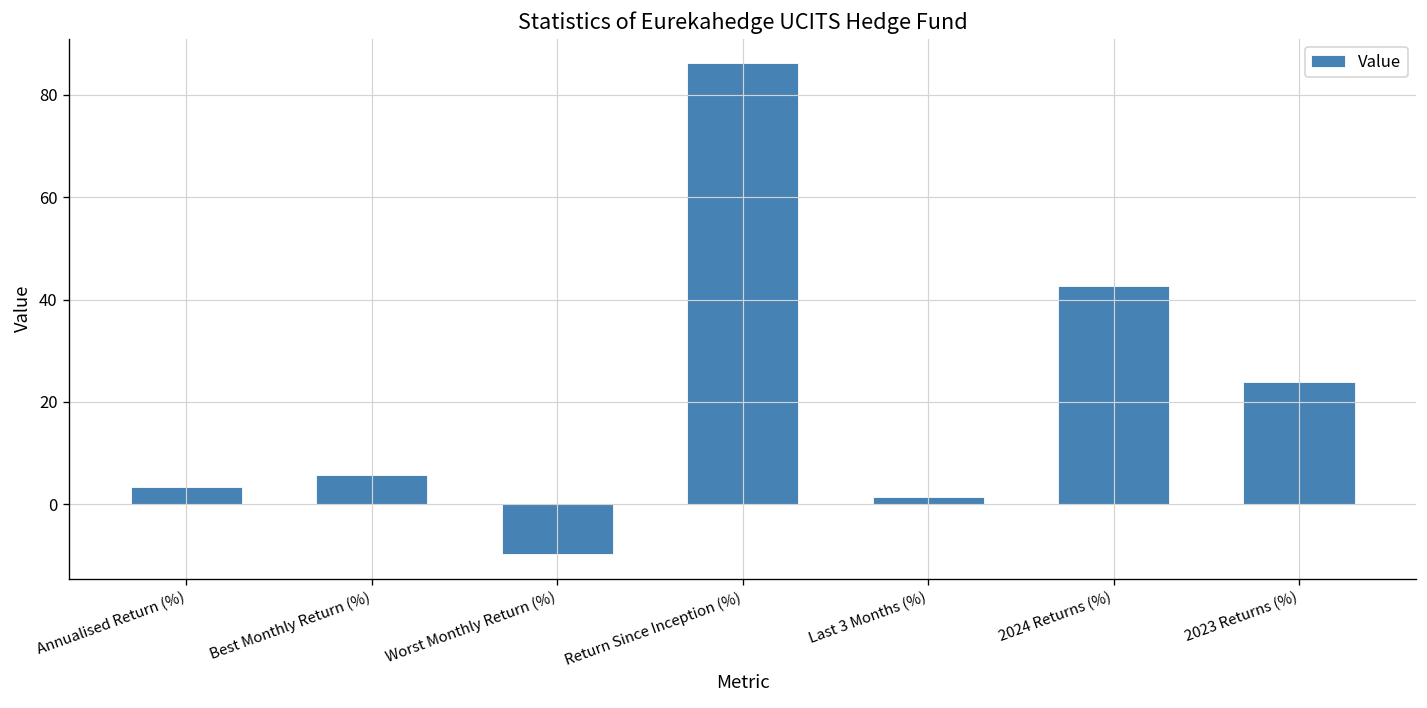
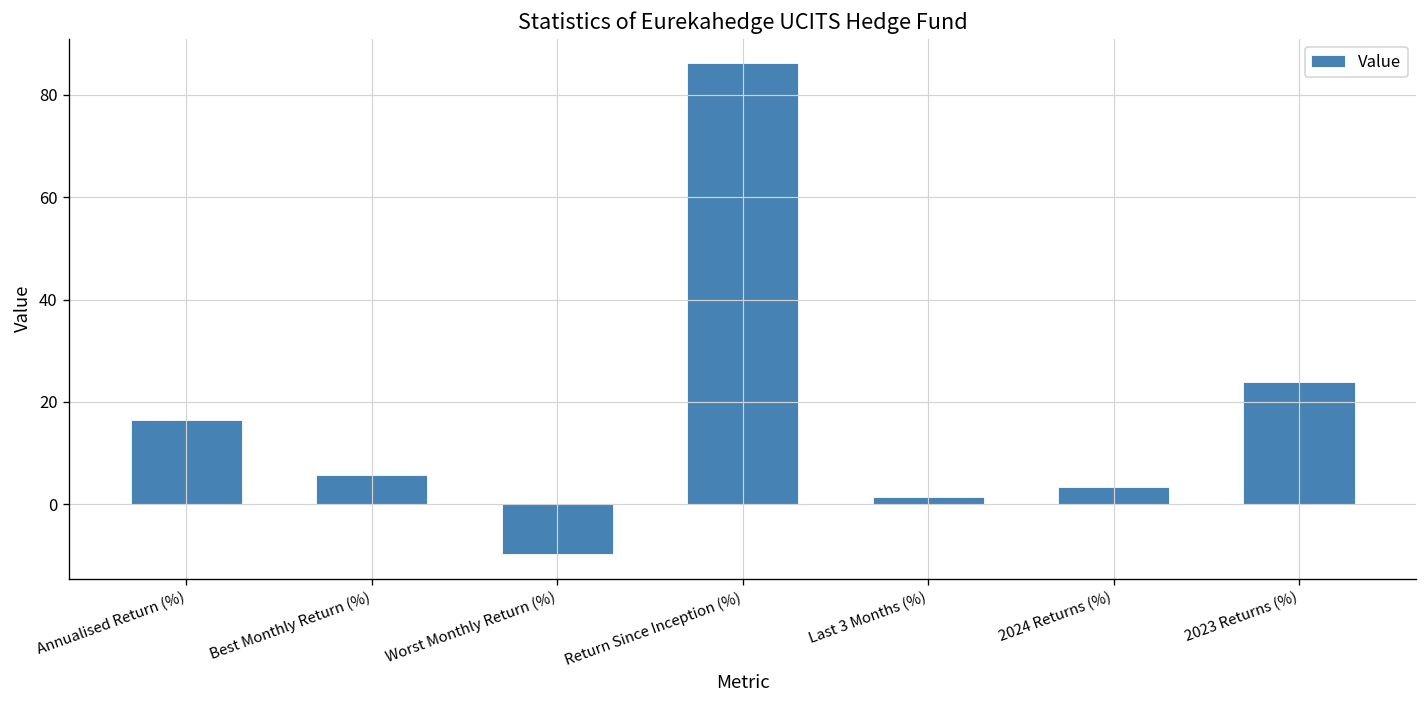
  {
-   "Annualised Return (%)": 3,
+   "Annualised Return (%)": 16,
    "Best Monthly Return (%)": 6,
    "Worst Monthly Return (%)": -10,
    "Return Since Inception (%)": 86,
    "Last 3 Months (%)": 1,
-   "2024 Returns (%)": 43,
+   "2024 Returns (%)": 3,
    "2023 Returns (%)": 24
  }
